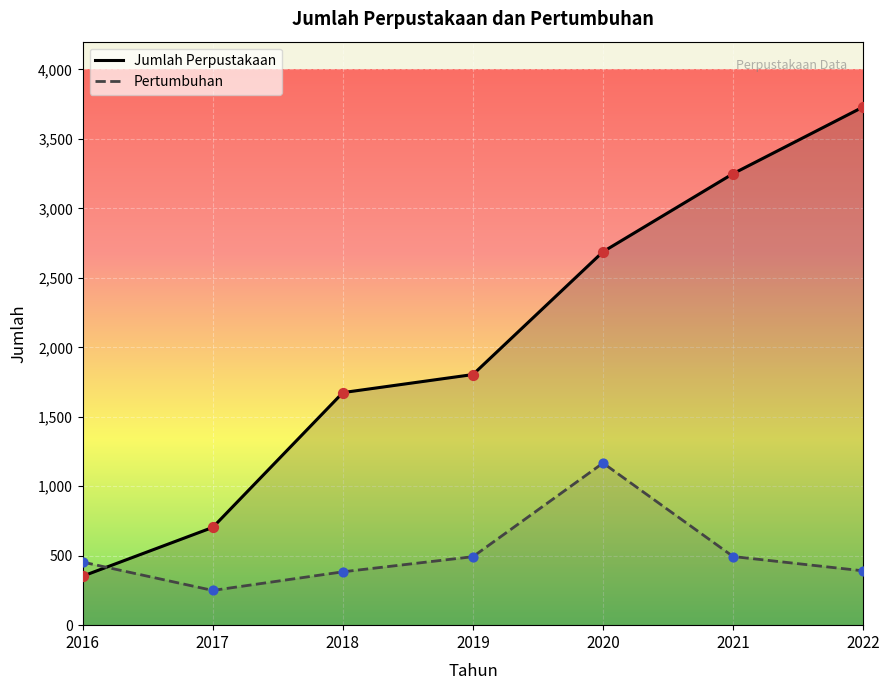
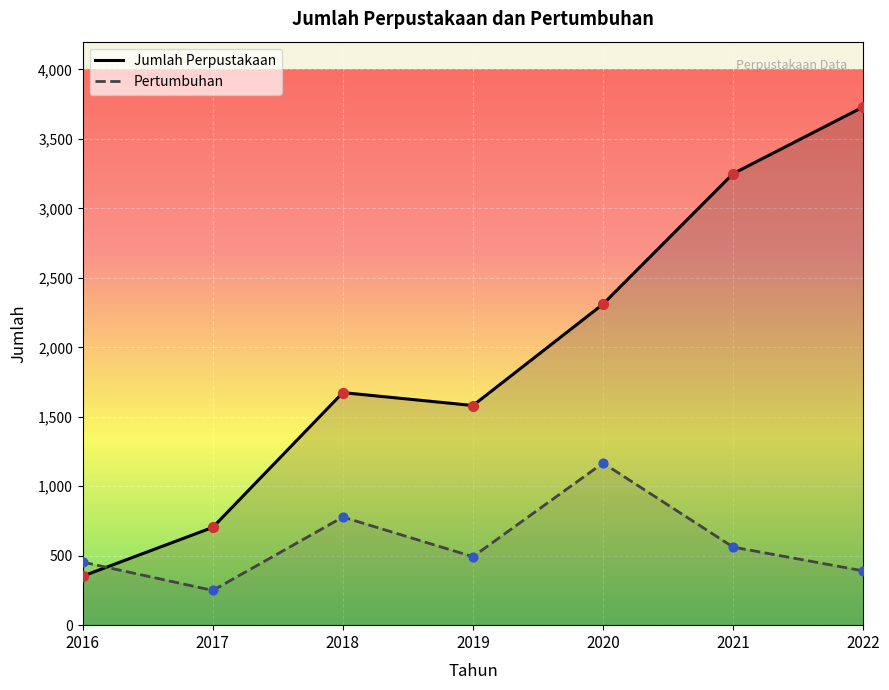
  {
    "Jumlah Perpustakaan": {
      "2016": "350",
      "2017": "700",
      "2018": "1,670",
-     "2019": "1,800",
-     "2020": "2,690",
+     "2019": "1,580",
+     "2020": "2,310",
      "2021": "3,250",
      "2022": "3,730"
    },
    "Pertumbuhan": {
      "2016": "450",
      "2017": "250",
-     "2018": "380",
+     "2018": "780",
      "2019": "490",
      "2020": "1,170",
-     "2021": "490",
+     "2021": "560",
      "2022": "390"
    }
  }
